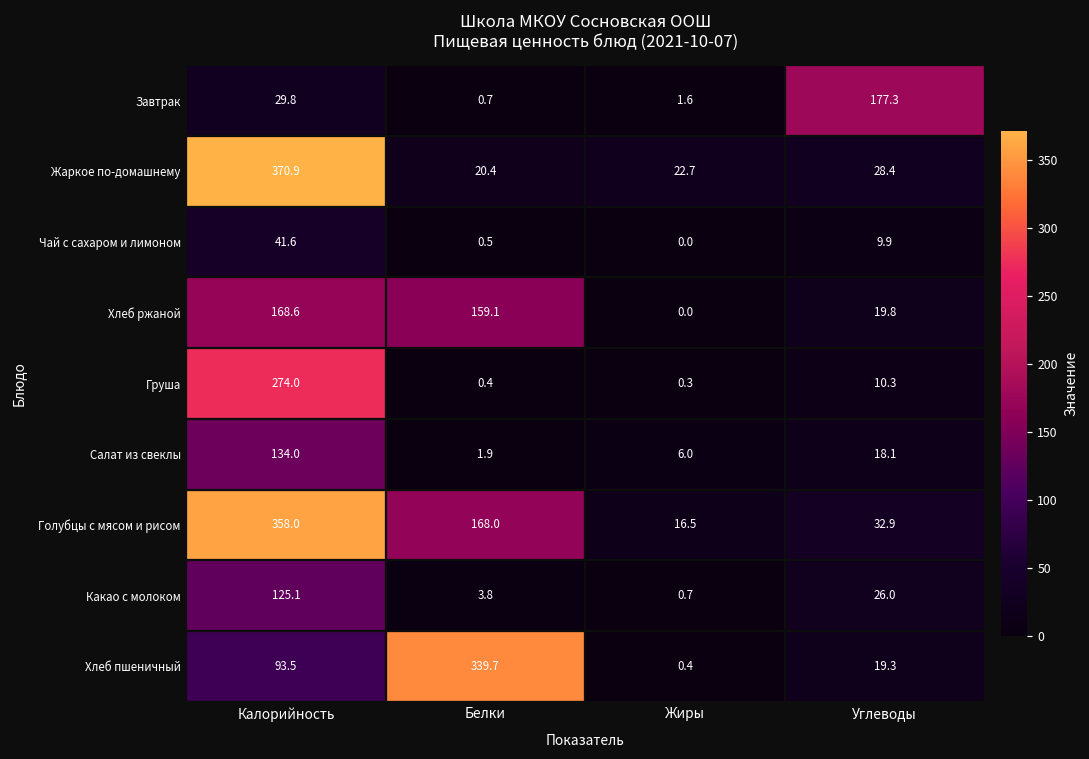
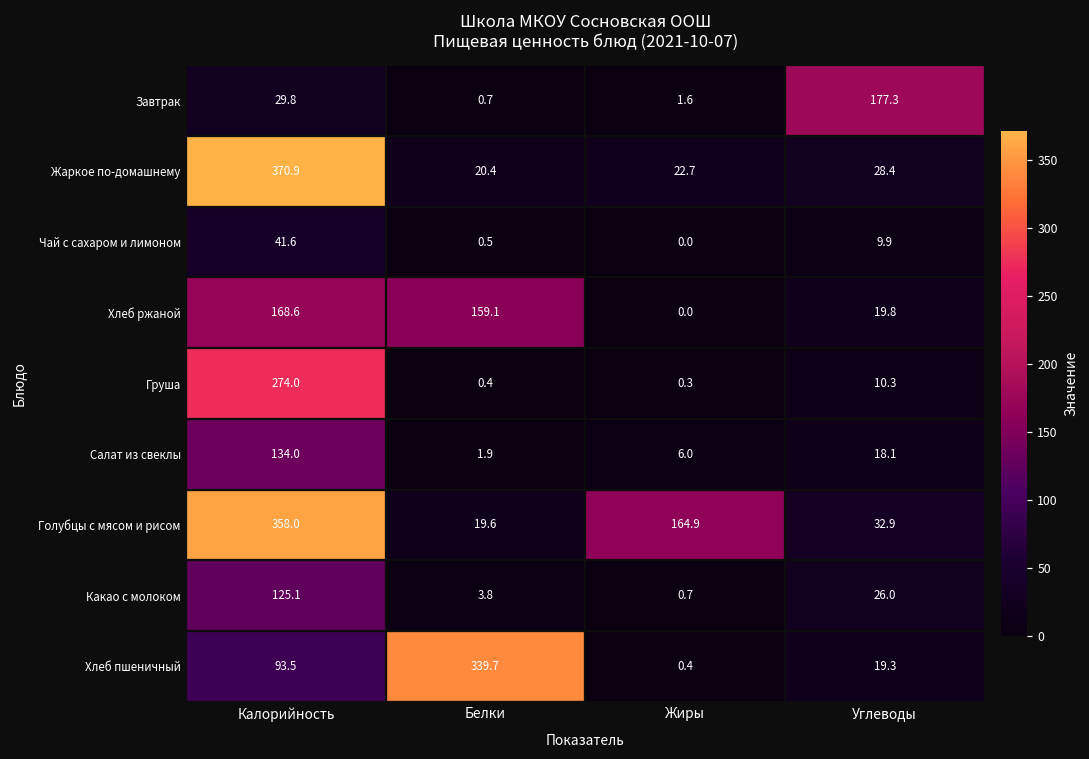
  {
    "Завтрак": {
      "Калорийность": 29.8,
      "Белки": 0.7,
      "Жиры": 1.6,
      "Углеводы": 177.3
    },
    "Жаркое по-домашнему": {
      "Калорийность": 370.9,
      "Белки": 20.4,
      "Жиры": 22.7,
      "Углеводы": 28.4
    },
    "Чай с сахаром и лимоном": {
      "Калорийность": 41.6,
      "Белки": 0.5,
      "Жиры": 0.0,
      "Углеводы": 9.9
    },
    "Хлеб ржаной": {
      "Калорийность": 168.6,
      "Белки": 159.1,
      "Жиры": 0.0,
      "Углеводы": 19.8
    },
    "Груша": {
      "Калорийность": 274.0,
      "Белки": 0.4,
      "Жиры": 0.3,
      "Углеводы": 10.3
    },
    "Салат из свеклы": {
      "Калорийность": 134.0,
      "Белки": 1.9,
      "Жиры": 6.0,
      "Углеводы": 18.1
    },
    "Голубцы с мясом и рисом": {
      "Калорийность": 358.0,
-     "Белки": 168.0,
-     "Жиры": 16.5,
+     "Белки": 19.6,
+     "Жиры": 164.9,
      "Углеводы": 32.9
    },
    "Какао с молоком": {
      "Калорийность": 125.1,
      "Белки": 3.8,
      "Жиры": 0.7,
      "Углеводы": 26.0
    },
    "Хлеб пшеничный": {
      "Калорийность": 93.5,
      "Белки": 339.7,
      "Жиры": 0.4,
      "Углеводы": 19.3
    }
  }
